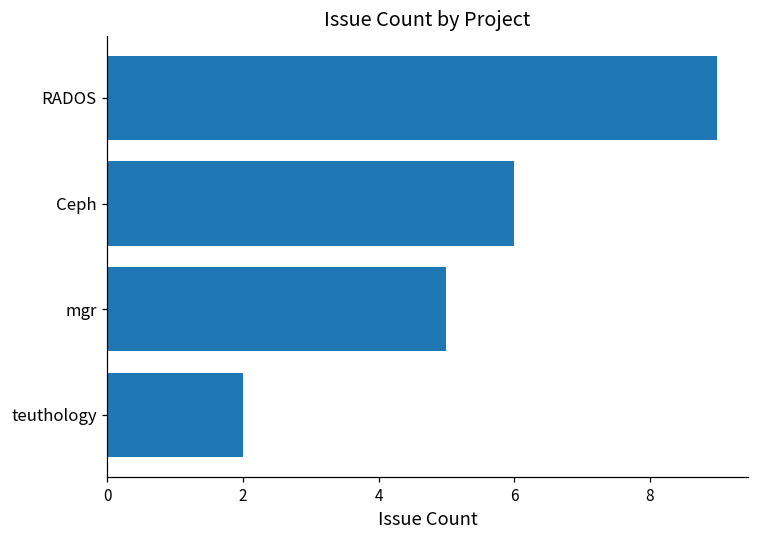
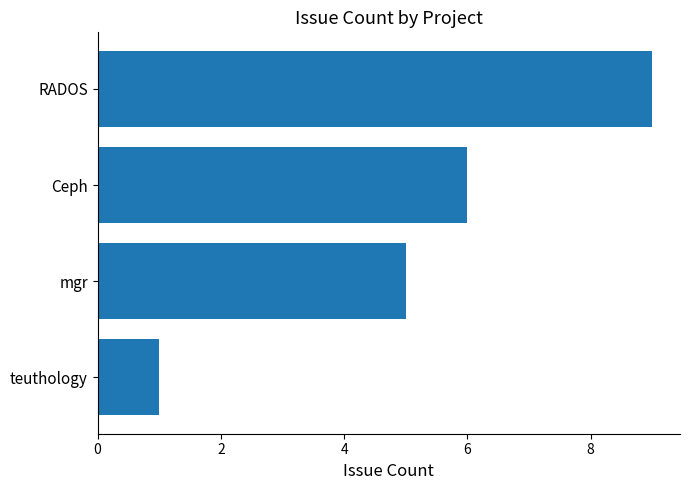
  {
    "RADOS": 9,
    "Ceph": 6,
    "mgr": 5,
-   "teuthology": 2
+   "teuthology": 1
  }
